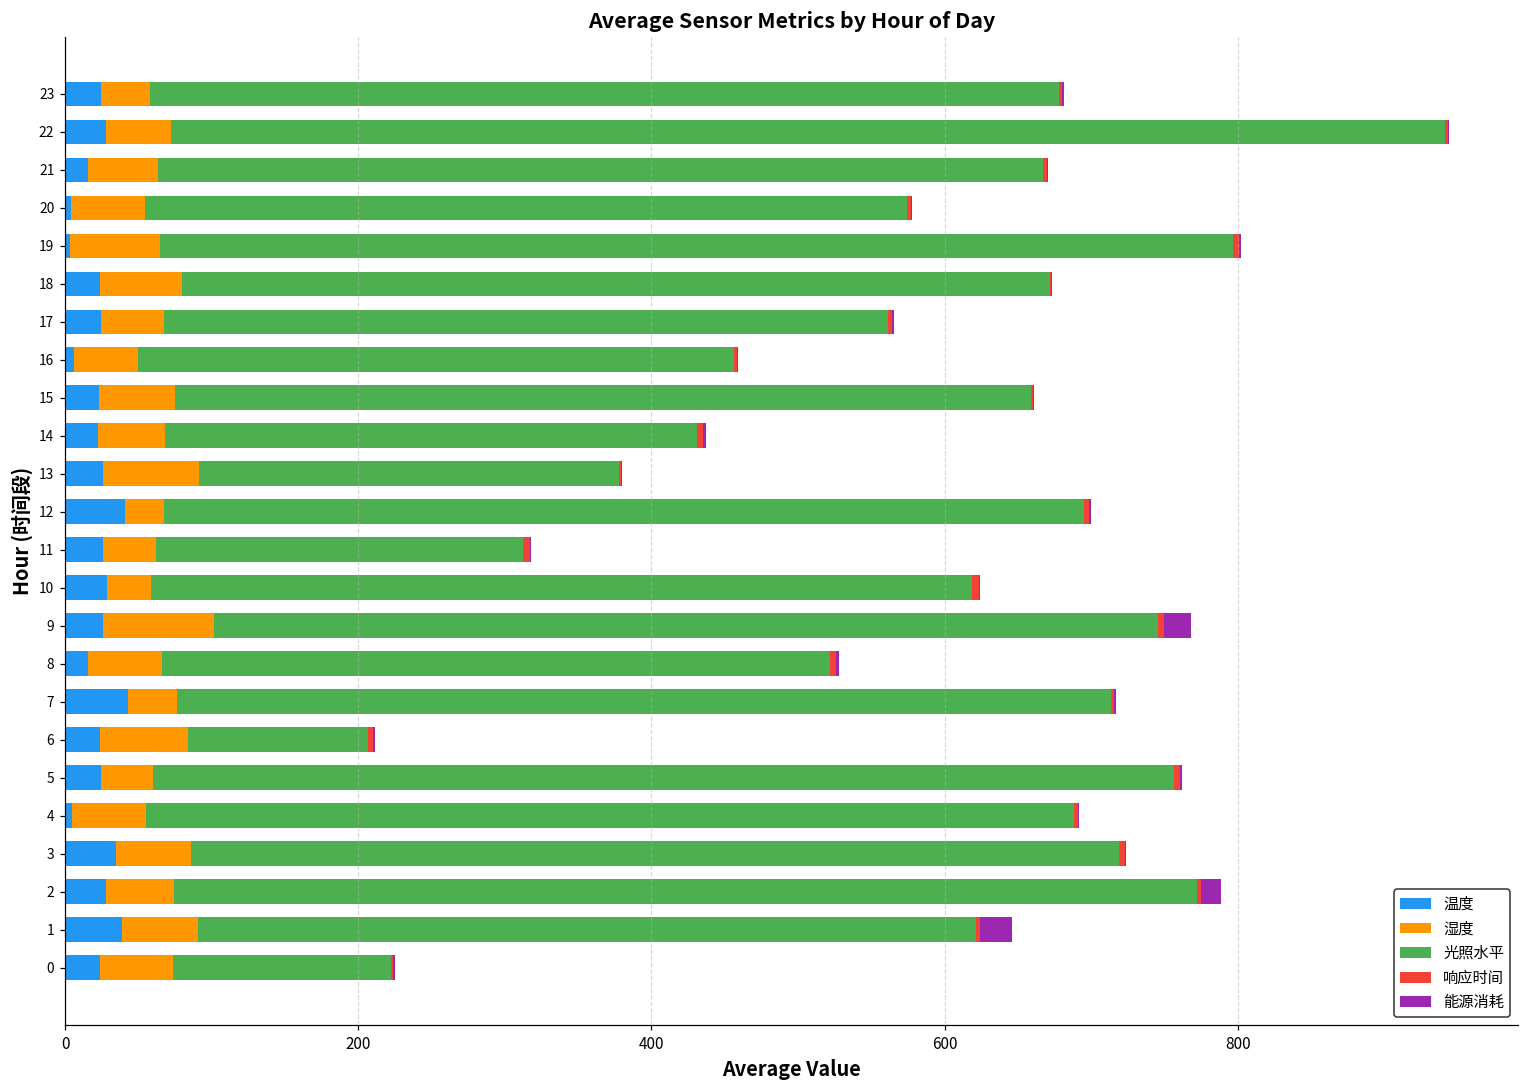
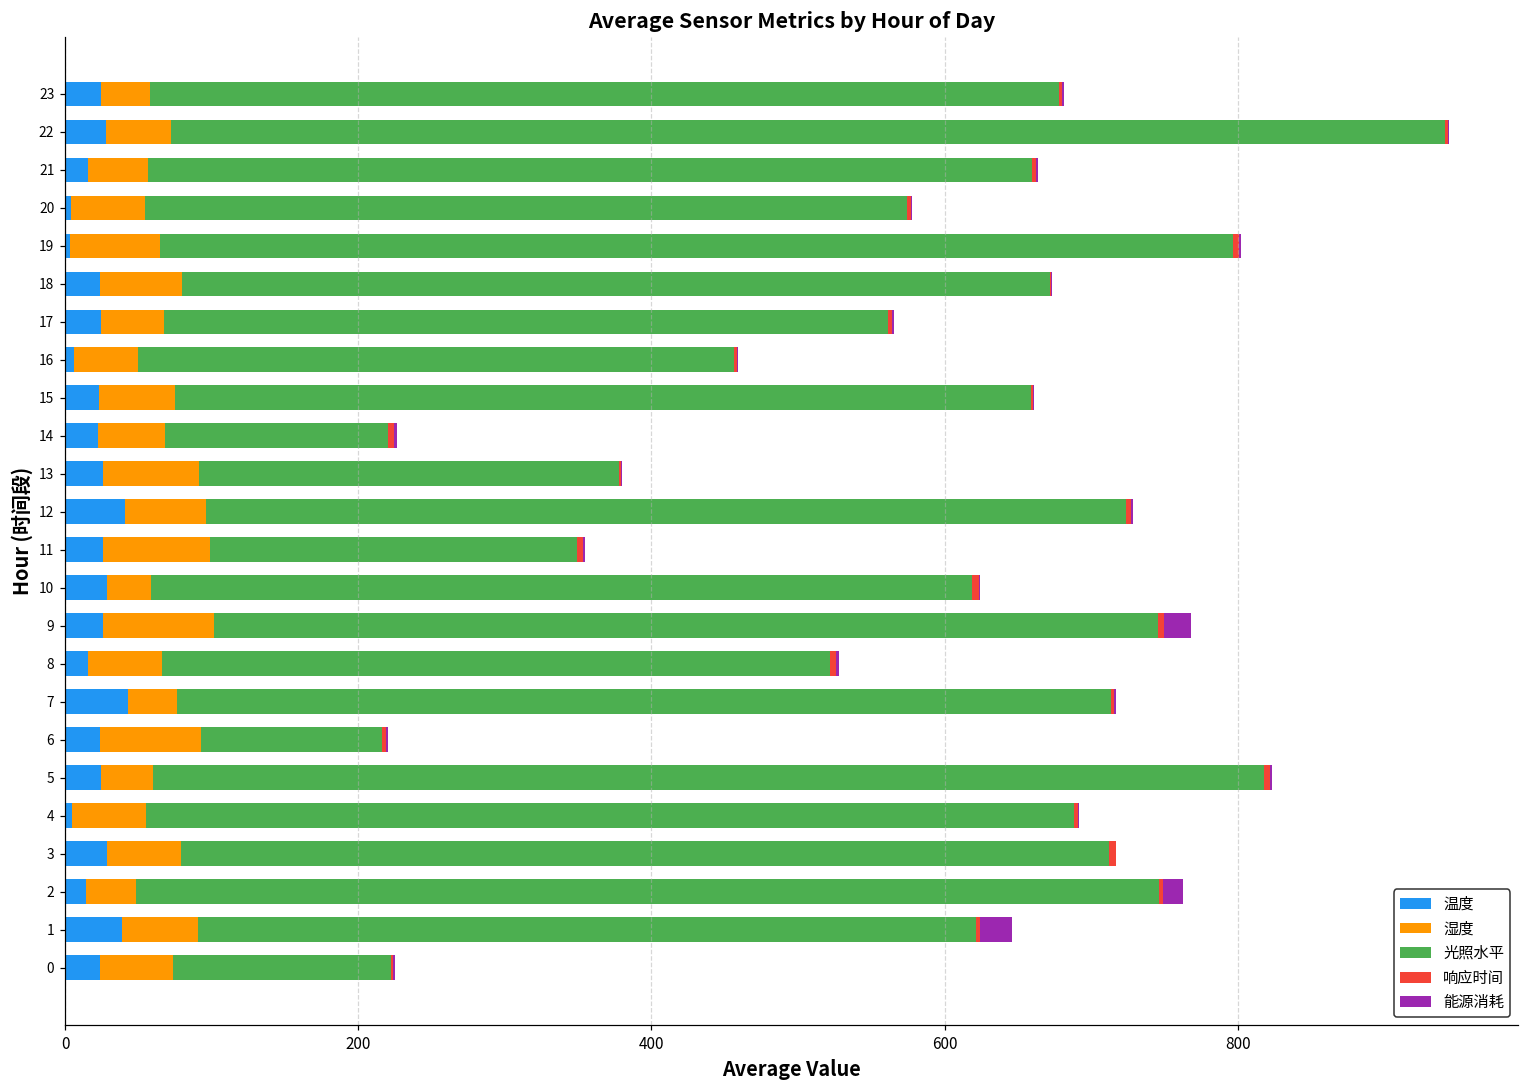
  {
    "温度": {
      "23": 24,
      "22": 28,
      "21": 16,
      "20": 4,
      "19": 4,
      "18": 24,
      "17": 25,
      "16": 6,
      "15": 23,
      "14": 23,
      "13": 26,
      "12": 41,
      "11": 26,
      "10": 29,
      "9": 26,
      "8": 15,
      "7": 43,
      "6": 24,
      "5": 25,
      "4": 5,
-     "3": 35,
-     "2": 28,
+     "3": 28,
+     "2": 14,
      "1": 39,
      "0": 24
    },
    "湿度": {
      "23": 34,
      "22": 45,
-     "21": 48,
+     "21": 41,
      "20": 50,
      "19": 61,
      "18": 56,
      "17": 43,
      "16": 44,
      "15": 52,
      "14": 46,
      "13": 65,
-     "12": 27,
-     "11": 36,
+     "12": 56,
+     "11": 73,
      "10": 30,
      "9": 76,
      "8": 51,
      "7": 33,
-     "6": 59,
+     "6": 69,
      "5": 35,
      "4": 51,
      "3": 51,
-     "2": 46,
+     "2": 34,
      "1": 52,
      "0": 50
    },
    "光照水平": {
      "23": 620,
      "22": 869,
      "21": 603,
      "20": 520,
      "19": 732,
      "18": 592,
      "17": 494,
      "16": 407,
      "15": 584,
-     "14": 363,
+     "14": 152,
      "13": 287,
      "12": 627,
      "11": 250,
      "10": 560,
      "9": 644,
      "8": 455,
      "7": 637,
      "6": 123,
-     "5": 696,
+     "5": 758,
      "4": 633,
      "3": 633,
      "2": 698,
      "1": 530,
      "0": 149
    },
    "响应时间": {
      "23": 2,
      "22": 2,
      "21": 3,
      "20": 3,
      "19": 4,
      "17": 3,
      "14": 4,
      "12": 3,
      "11": 5,
      "10": 5,
      "9": 4,
      "8": 4,
      "7": 3,
      "6": 3,
      "5": 4,
      "4": 2,
      "3": 4,
      "2": 3,
      "1": 3
    },
    "能源消耗": {
      "9": 18,
      "2": 14,
      "1": 21
    }
  }
